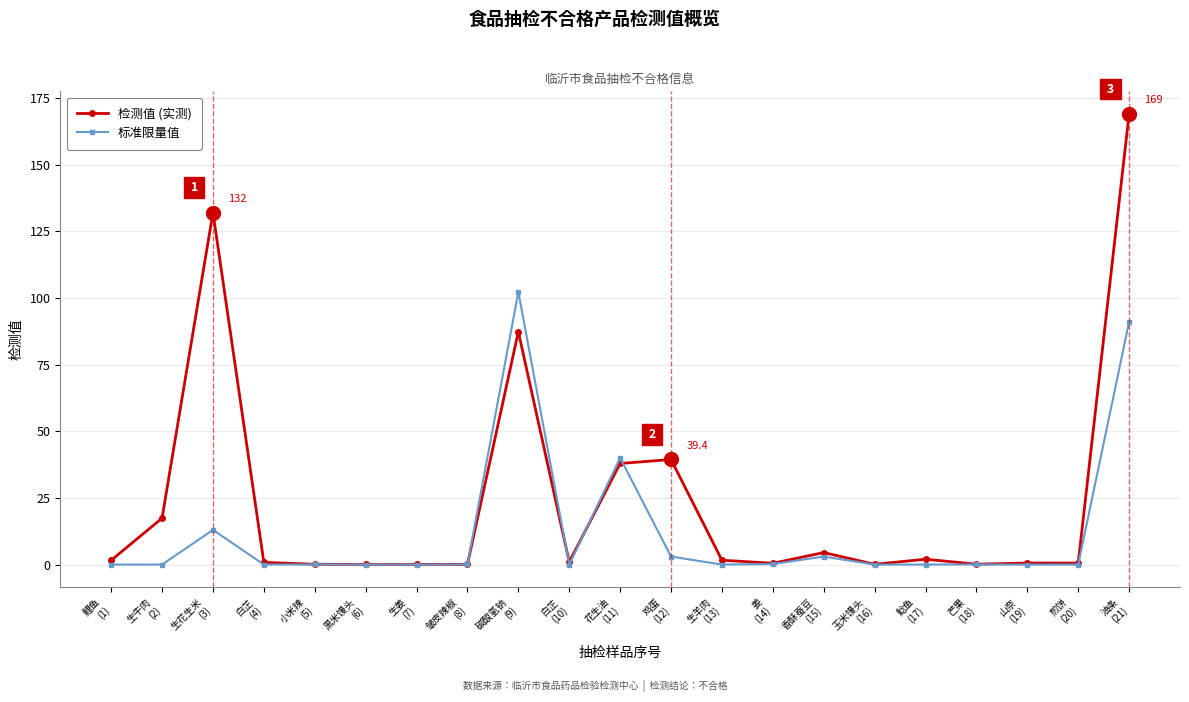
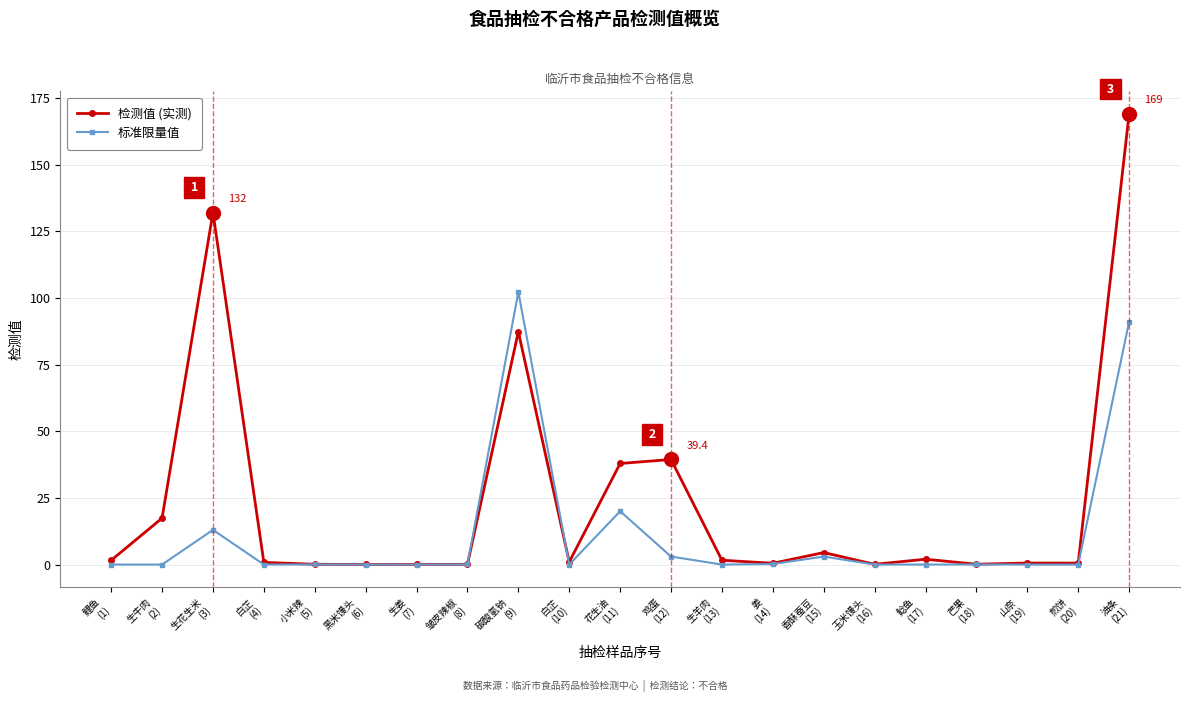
  {
    "标准限量值": {
      "鲤鱼 (1)": 0,
      "生牛肉 (2)": 0,
      "生花生米 (3)": 13,
      "碳酸氢钠 (9)": 102,
      "白芷 (10)": 0,
-     "花生油 (11)": 40,
+     "花生油 (11)": 20,
      "鸡蛋 (12)": 3,
      "生羊肉 (13)": 0,
      "香酥蚕豆 (15)": 3,
      "鲶鱼 (17)": 0,
      "油条 (21)": 91
    }
  }
